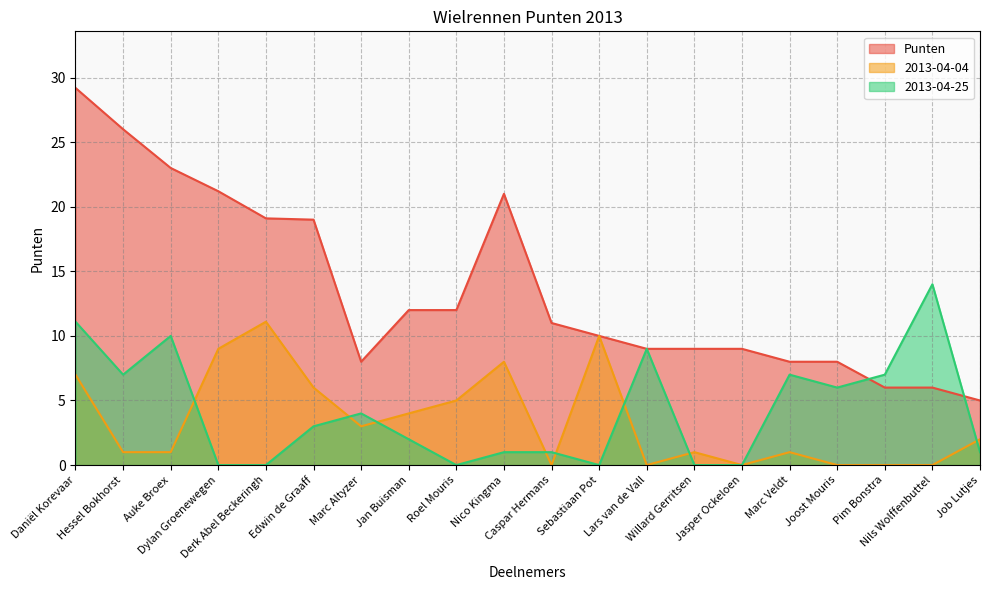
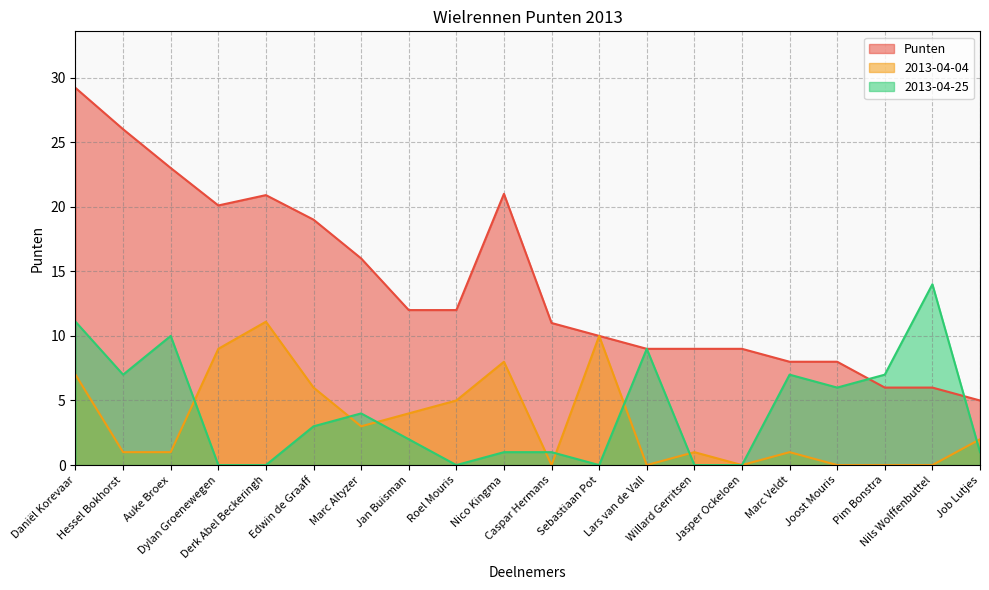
  {
    "Punten": {
      "Daniël Korevaar": 29.2,
      "Hessel Bokhorst": 26.0,
      "Auke Broex": 23.0,
-     "Dylan Groenewegen": 21.2,
-     "Derk Abel Beckeringh": 19.1,
+     "Dylan Groenewegen": 20.1,
+     "Derk Abel Beckeringh": 20.9,
      "Edwin de Graaff": 19.0,
-     "Marc Altyzer": 8,
+     "Marc Altyzer": 16,
      "Jan Buisman": 12.0,
      "Roel Mouris": 12.0,
      "Nico Kingma": 21.0,
      "Caspar Hermans": 11.0,
      "Willard Gerritsen": 9.0,
      "Jasper Ockeloen": 9.0,
      "Marc Veldt": 8.0,
      "Joost Mouris": 8.0,
      "Pim Bonstra": 6.0,
      "Nils Wolffenbuttel": 6.0,
      "Job Lutjes": 5.0
    },
    "2013-04-04": {
      "Daniël Korevaar": 7.0,
      "Hessel Bokhorst": 1.0,
      "Auke Broex": 1.0,
      "Dylan Groenewegen": 9.0,
      "Derk Abel Beckeringh": 11.1,
      "Edwin de Graaff": 6.0,
      "Marc Altyzer": 3.0,
      "Jan Buisman": 4.0,
      "Roel Mouris": 5.0,
      "Nico Kingma": 8.0,
      "Caspar Hermans": 0.0,
      "Lars van de Vall": 0.0,
      "Willard Gerritsen": 1.0,
      "Marc Veldt": 1.0,
      "Joost Mouris": 0.0,
      "Pim Bonstra": 0.0,
      "Nils Wolffenbuttel": 0.0,
      "Job Lutjes": 2.0
    },
    "2013-04-25": {
      "Daniël Korevaar": 11.1,
      "Hessel Bokhorst": 7.0,
      "Auke Broex": 10.0,
      "Dylan Groenewegen": 0.0,
      "Derk Abel Beckeringh": 0.0,
      "Edwin de Graaff": 3.0,
      "Marc Altyzer": 4.0,
      "Jan Buisman": 2.0,
      "Roel Mouris": 0.0,
      "Nico Kingma": 1.0,
      "Caspar Hermans": 1.0,
      "Sebastiaan Pot": 0.0,
      "Willard Gerritsen": 0.0,
      "Marc Veldt": 7.0,
      "Joost Mouris": 6.0,
      "Pim Bonstra": 7.0,
      "Nils Wolffenbuttel": 14.0,
      "Job Lutjes": 1.0
    }
  }
